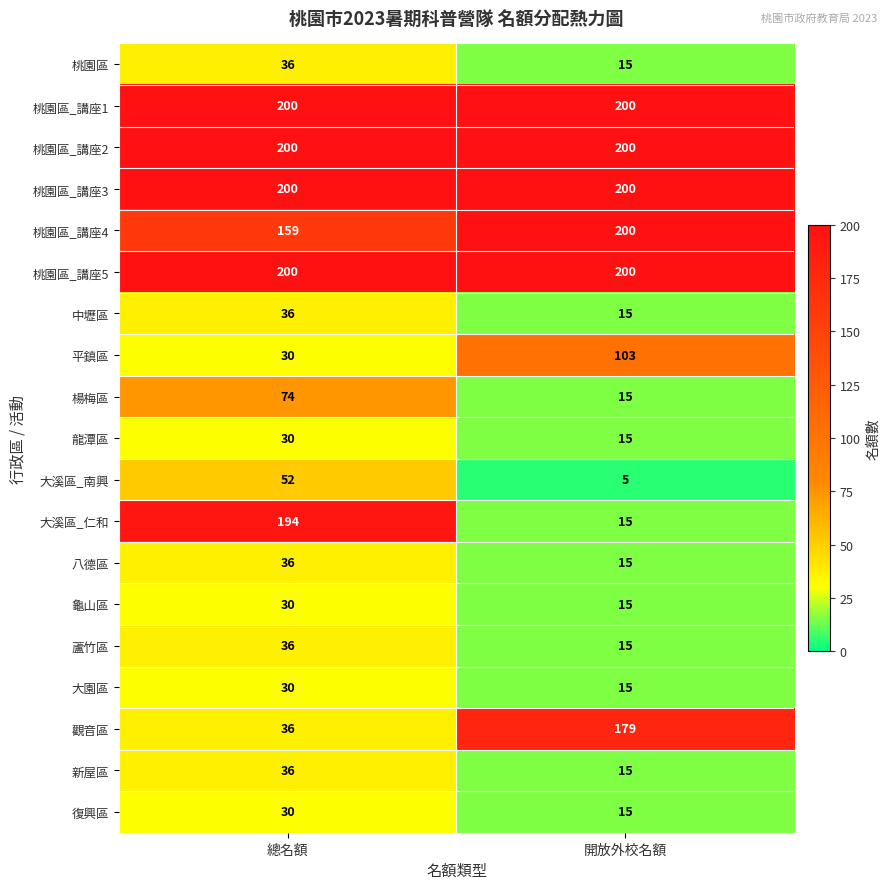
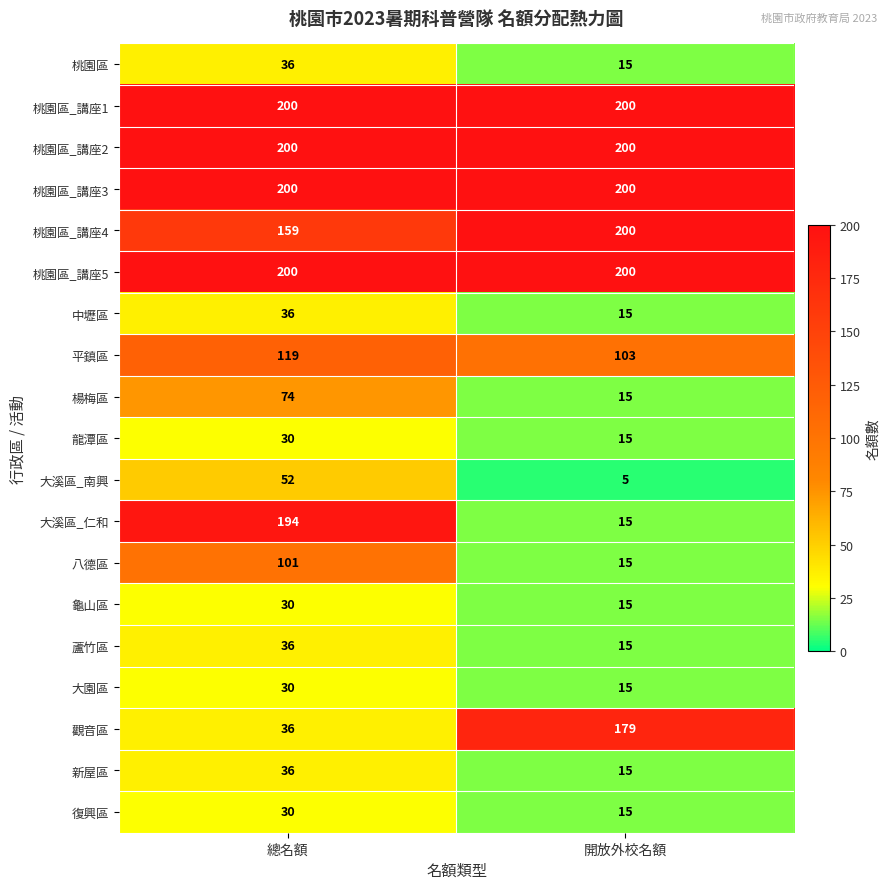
  {
    "桃園區": {
      "總名額": 36,
      "開放外校名額": 15
    },
    "桃園區_講座1": {
      "總名額": 200,
      "開放外校名額": 200
    },
    "桃園區_講座2": {
      "總名額": 200,
      "開放外校名額": 200
    },
    "桃園區_講座3": {
      "總名額": 200,
      "開放外校名額": 200
    },
    "桃園區_講座4": {
      "總名額": 159,
      "開放外校名額": 200
    },
    "桃園區_講座5": {
      "總名額": 200,
      "開放外校名額": 200
    },
    "中壢區": {
      "總名額": 36,
      "開放外校名額": 15
    },
    "平鎮區": {
-     "總名額": 30,
+     "總名額": 119,
      "開放外校名額": 103
    },
    "楊梅區": {
      "總名額": 74,
      "開放外校名額": 15
    },
    "龍潭區": {
      "總名額": 30,
      "開放外校名額": 15
    },
    "大溪區_南興": {
      "總名額": 52,
      "開放外校名額": 5
    },
    "大溪區_仁和": {
      "總名額": 194,
      "開放外校名額": 15
    },
    "八德區": {
-     "總名額": 36,
+     "總名額": 101,
      "開放外校名額": 15
    },
    "龜山區": {
      "總名額": 30,
      "開放外校名額": 15
    },
    "蘆竹區": {
      "總名額": 36,
      "開放外校名額": 15
    },
    "大園區": {
      "總名額": 30,
      "開放外校名額": 15
    },
    "觀音區": {
      "總名額": 36,
      "開放外校名額": 179
    },
    "新屋區": {
      "總名額": 36,
      "開放外校名額": 15
    },
    "復興區": {
      "總名額": 30,
      "開放外校名額": 15
    }
  }
